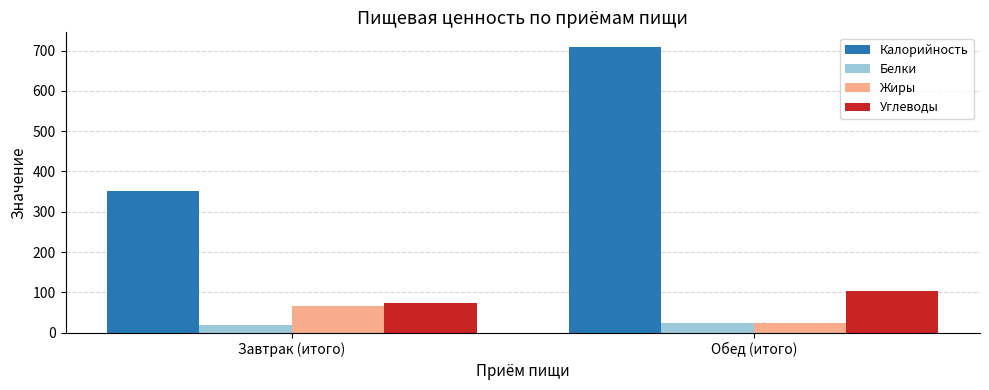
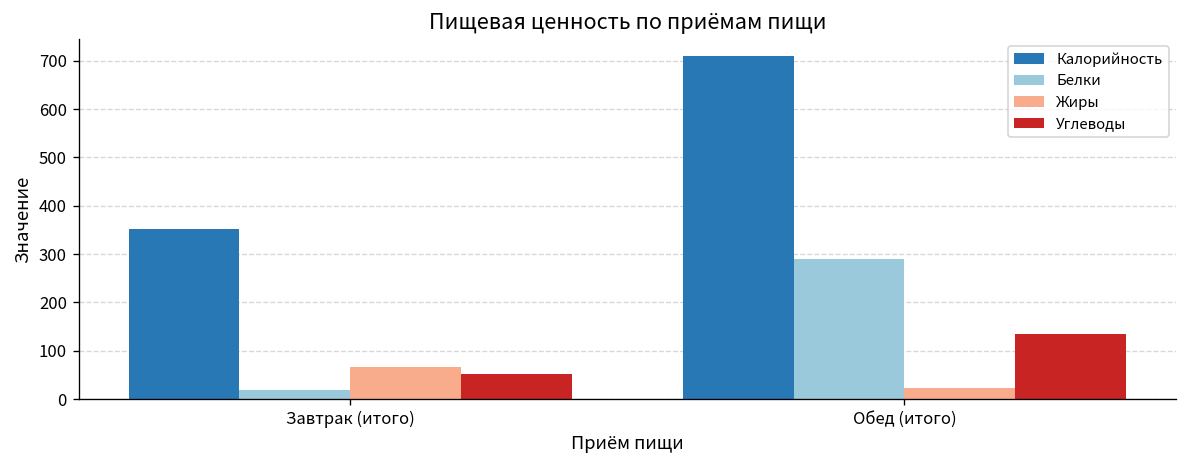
  {
    "Калорийность": {
      "Завтрак (итого)": 350,
      "Обед (итого)": 710
    },
    "Белки": {
      "Завтрак (итого)": 20,
-     "Обед (итого)": 20
+     "Обед (итого)": 290
    },
    "Жиры": {
      "Завтрак (итого)": 70,
      "Обед (итого)": 20
    },
    "Углеводы": {
-     "Завтрак (итого)": 70,
-     "Обед (итого)": 100
+     "Завтрак (итого)": 50,
+     "Обед (итого)": 140
    }
  }
